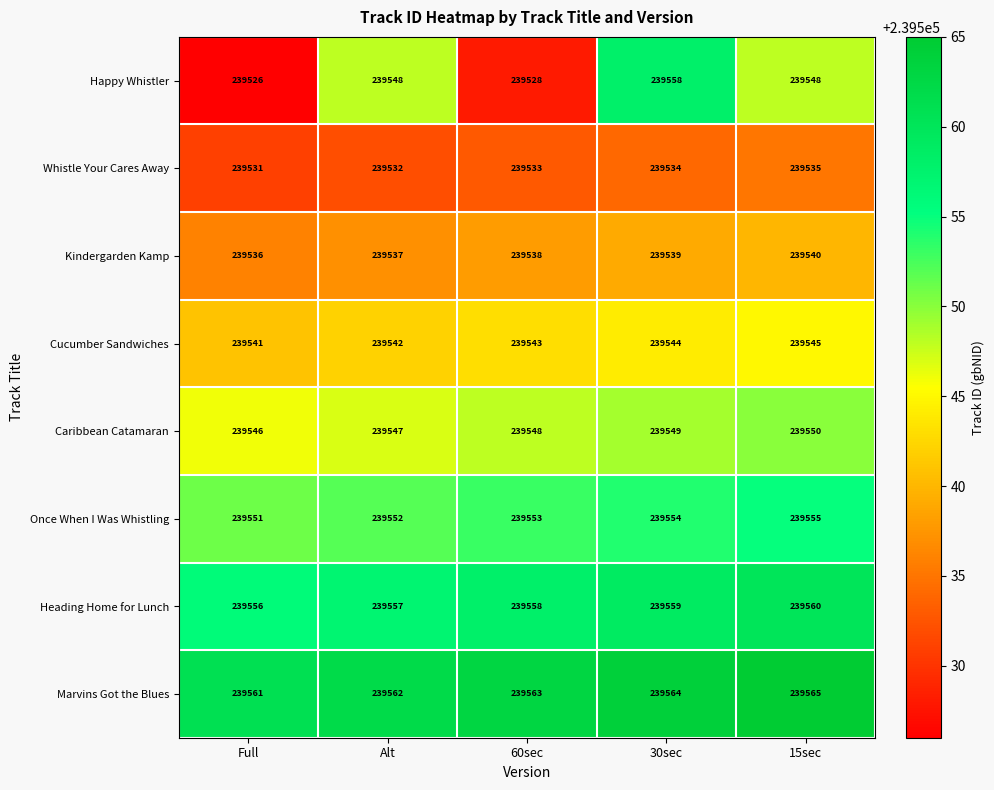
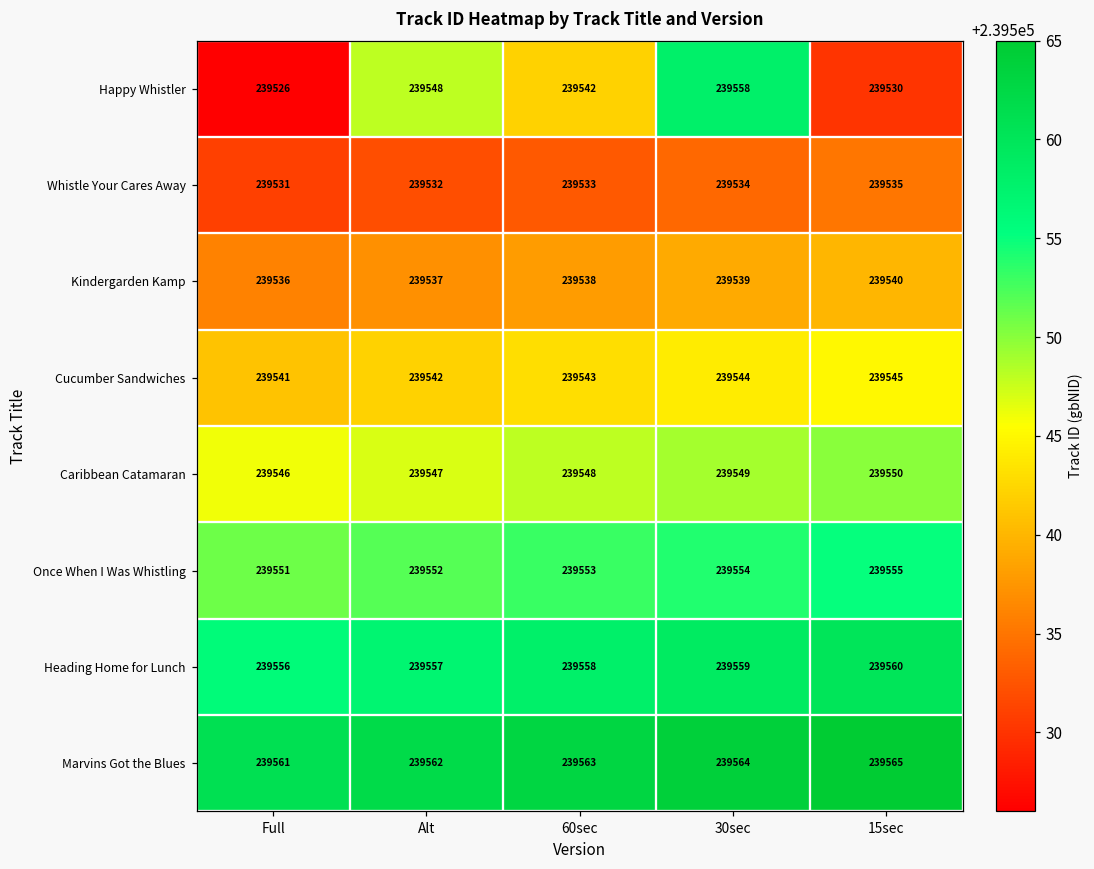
  {
    "Happy Whistler": {
      "Full": 239526,
      "Alt": 239548,
-     "60sec": 239528,
+     "60sec": 239542,
      "30sec": 239558,
-     "15sec": 239548
+     "15sec": 239530
    },
    "Whistle Your Cares Away": {
      "Full": 239531,
      "Alt": 239532,
      "60sec": 239533,
      "30sec": 239534,
      "15sec": 239535
    },
    "Kindergarden Kamp": {
      "Full": 239536,
      "Alt": 239537,
      "60sec": 239538,
      "30sec": 239539,
      "15sec": 239540
    },
    "Cucumber Sandwiches": {
      "Full": 239541,
      "Alt": 239542,
      "60sec": 239543,
      "30sec": 239544,
      "15sec": 239545
    },
    "Caribbean Catamaran": {
      "Full": 239546,
      "Alt": 239547,
      "60sec": 239548,
      "30sec": 239549,
      "15sec": 239550
    },
    "Once When I Was Whistling": {
      "Full": 239551,
      "Alt": 239552,
      "60sec": 239553,
      "30sec": 239554,
      "15sec": 239555
    },
    "Heading Home for Lunch": {
      "Full": 239556,
      "Alt": 239557,
      "60sec": 239558,
      "30sec": 239559,
      "15sec": 239560
    },
    "Marvins Got the Blues": {
      "Full": 239561,
      "Alt": 239562,
      "60sec": 239563,
      "30sec": 239564,
      "15sec": 239565
    }
  }
